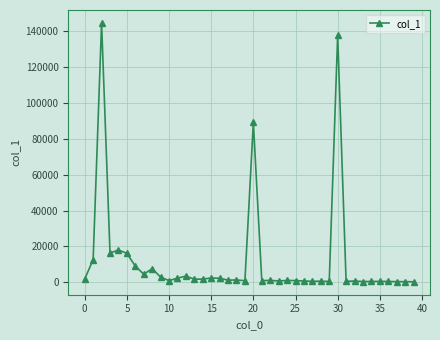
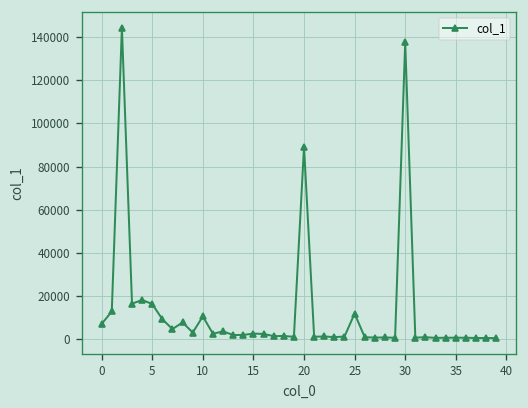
  {
-   "0": 2000,
+   "0": 7000,
    "5": 16000,
-   "10": 1000,
+   "10": 10000,
    "15": 2000,
    "20": 89000,
-   "25": 1000,
+   "25": 12000,
    "30": 138000,
    "35": 1000
  }
